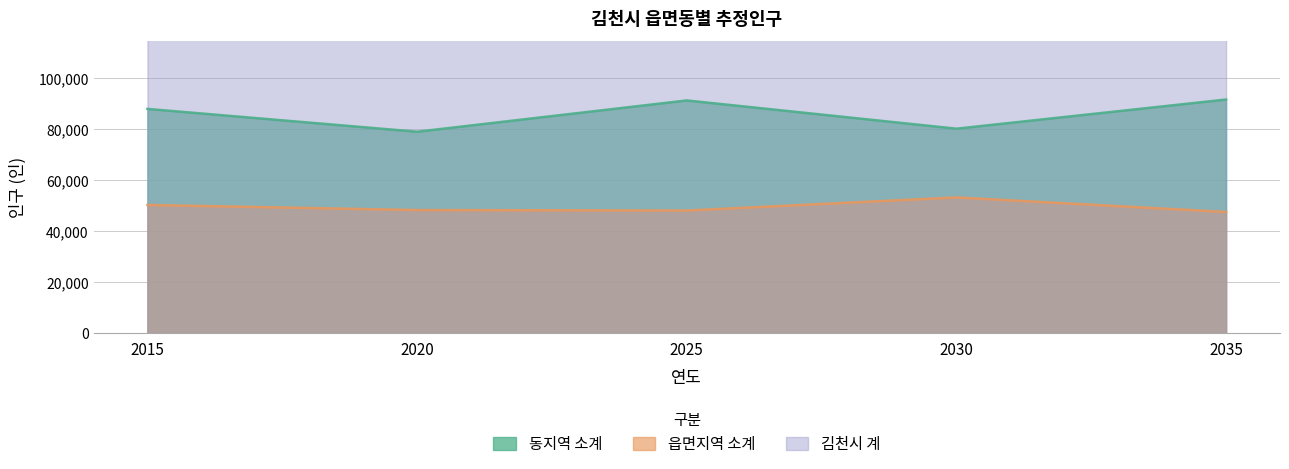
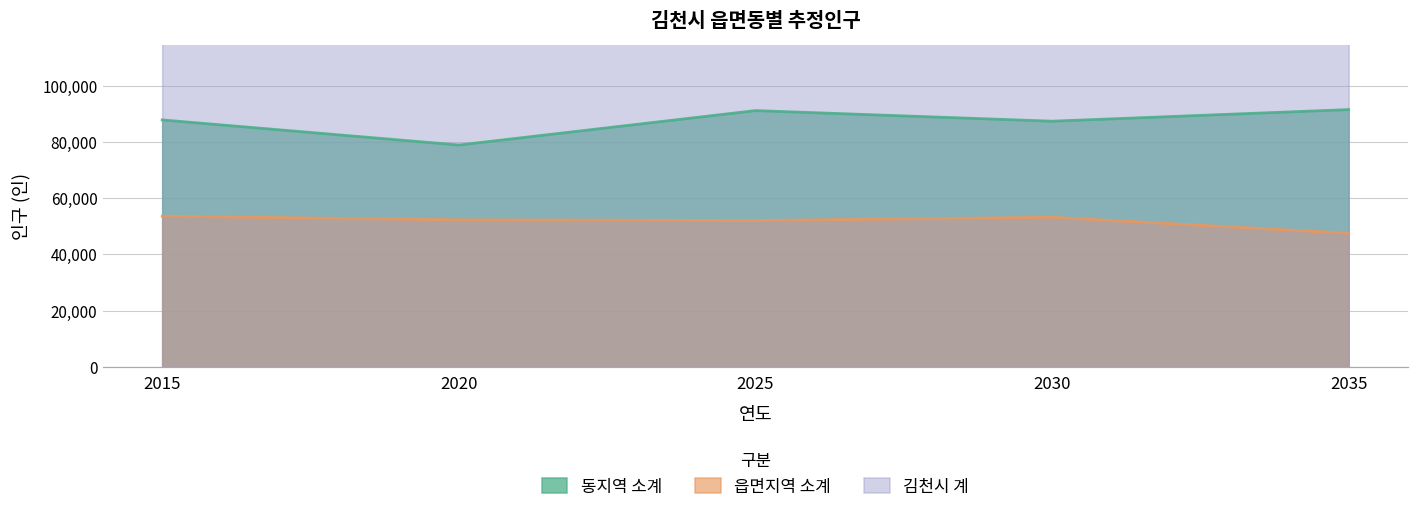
  {
    "동지역 소계": {
      "2015": "88,000",
      "2020": "79,000",
      "2025": "91,000",
-     "2030": "80,000",
+     "2030": "87,000",
      "2035": "92,000"
    },
    "읍면지역 소계": {
-     "2015": "50,000",
-     "2020": "48,000",
-     "2025": "48,000",
+     "2015": "54,000",
+     "2020": "52,000",
+     "2025": "52,000",
      "2030": "53,000",
      "2035": "48,000"
    }
  }
